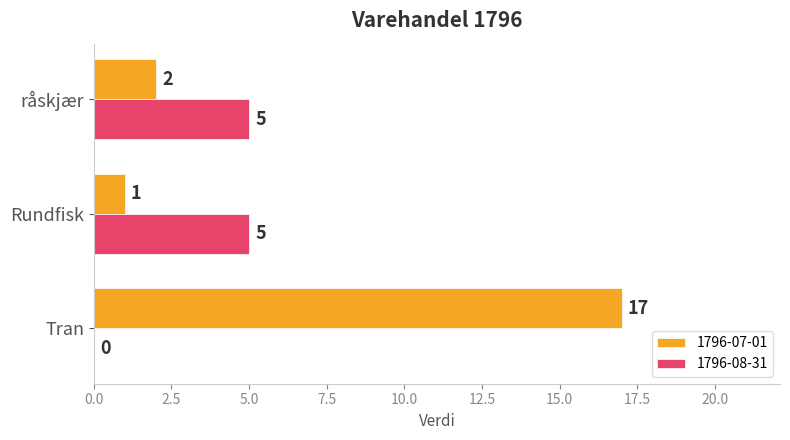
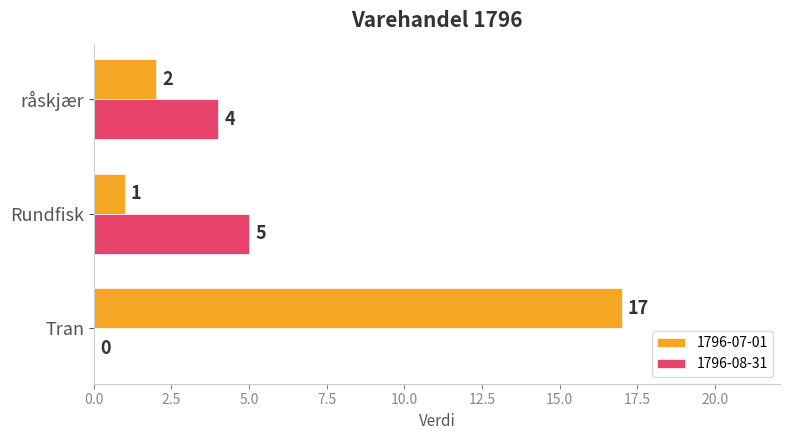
  {
    "1796-07-01": {
      "råskjær": 2,
      "Rundfisk": 1,
      "Tran": 17
    },
    "1796-08-31": {
-     "råskjær": 5,
+     "råskjær": 4,
      "Rundfisk": 5,
      "Tran": 0
    }
  }
